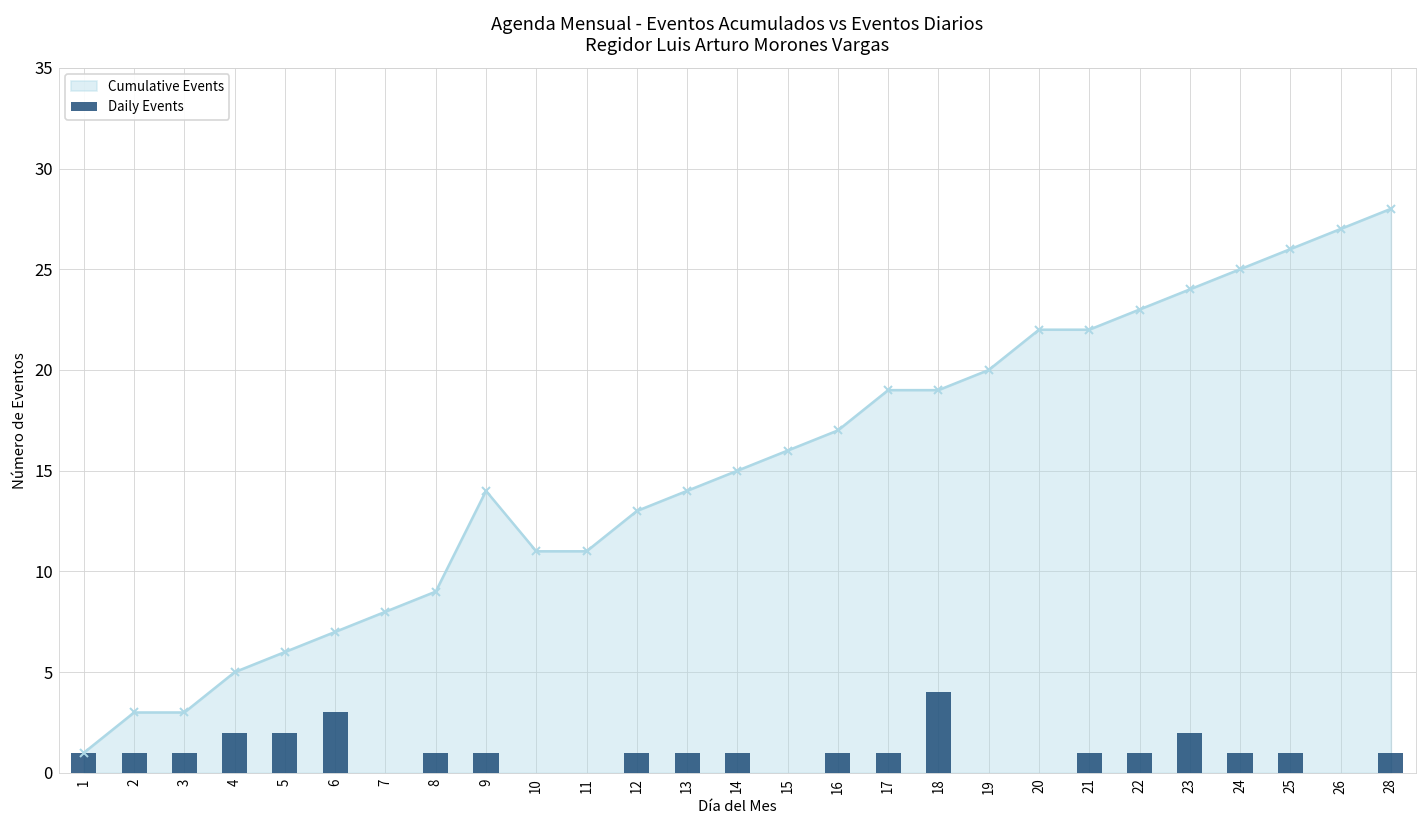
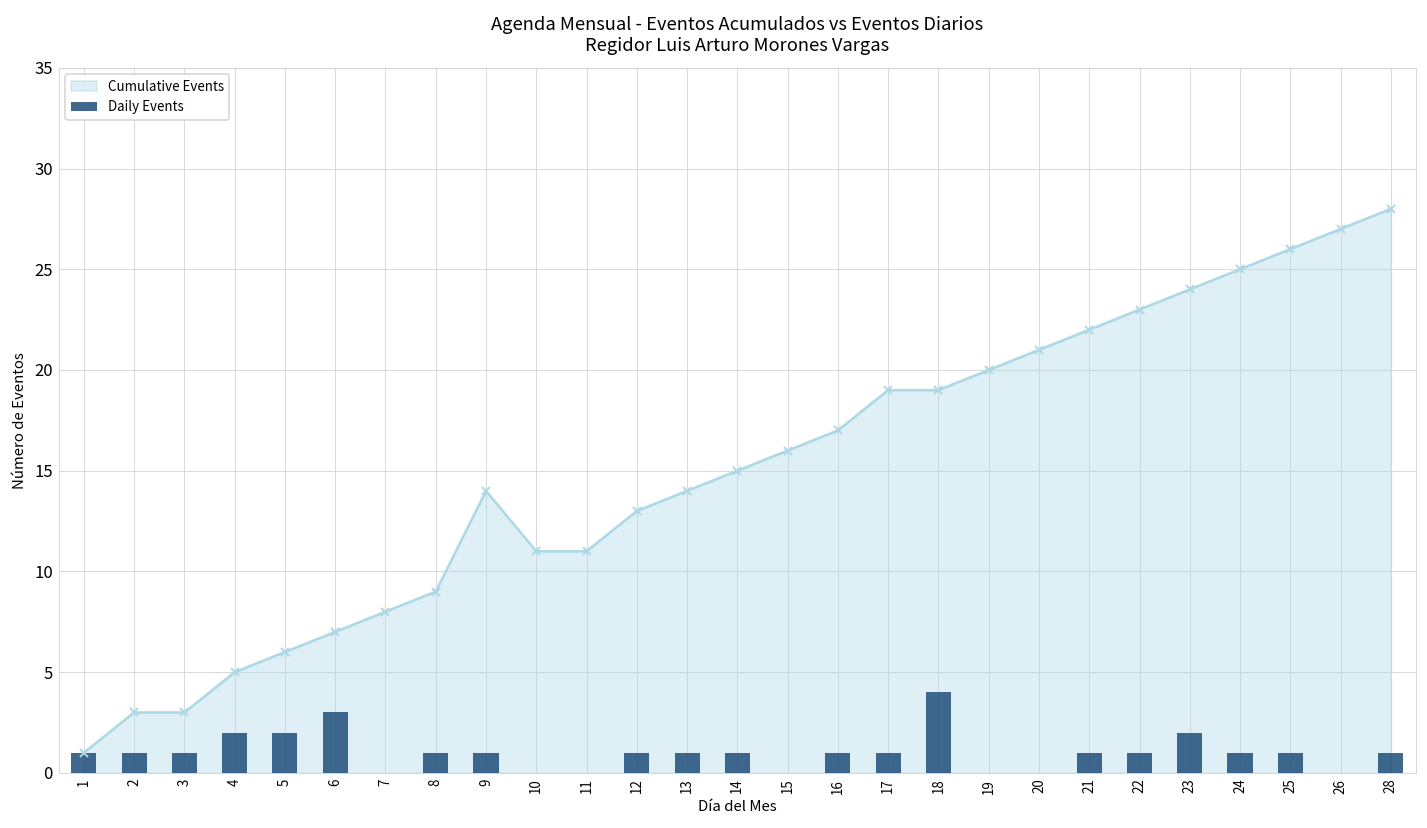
  {
    "Daily Events": {
      "1": 1,
      "2": 1,
      "3": 1,
      "4": 2,
      "5": 2,
      "6": 3,
      "7": 0,
      "8": 1,
      "9": 1,
      "10": 0,
      "11": 0,
      "12": 1,
      "13": 1,
      "14": 1,
      "15": 0,
      "16": 1,
      "17": 1,
      "18": 4,
      "19": 0,
      "20": 0,
      "21": 1,
      "22": 1,
      "23": 2,
      "24": 1,
      "25": 1,
      "26": 0,
      "28": 1
    },
    "Cumulative Events": {
      "1": 1,
      "2": 3,
      "3": 3,
      "4": 5,
      "5": 6,
      "6": 7,
      "7": 8,
      "8": 9,
      "9": 14,
      "10": 11,
      "11": 11,
      "12": 13,
      "13": 14,
      "14": 15,
      "15": 16,
      "16": 17,
      "17": 19,
      "18": 19,
      "19": 20,
-     "20": 22,
+     "20": 21,
      "21": 22,
      "22": 23,
      "23": 24,
      "24": 25,
      "25": 26,
      "26": 27,
      "28": 28
    }
  }
